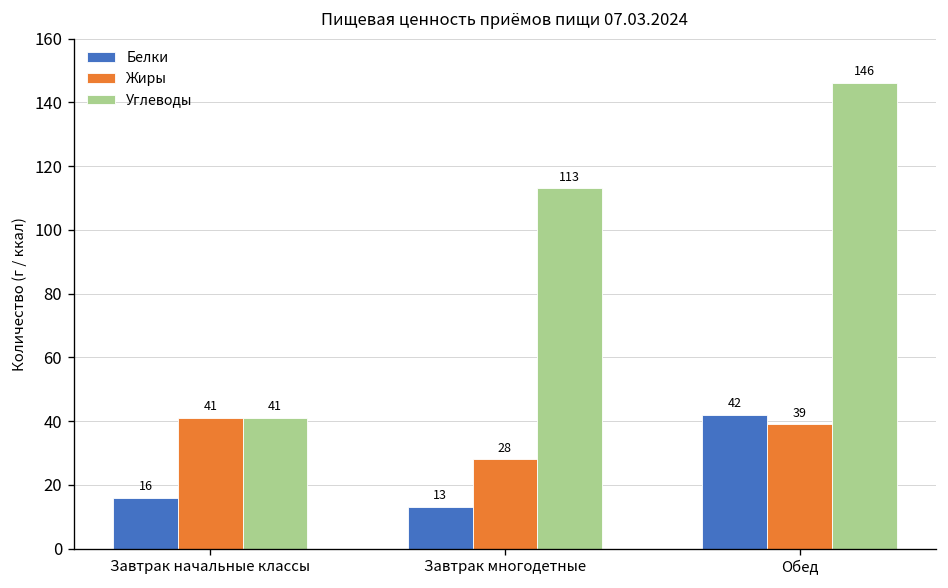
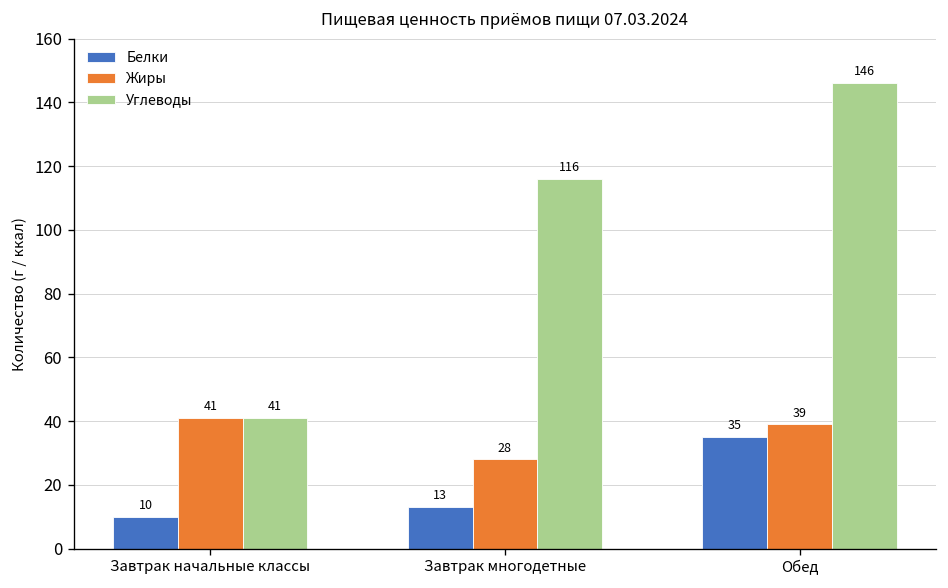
  {
    "Белки": {
-     "Завтрак начальные классы": 16,
+     "Завтрак начальные классы": 10,
      "Завтрак многодетные": 13,
-     "Обед": 42
+     "Обед": 35
    },
    "Жиры": {
      "Завтрак начальные классы": 41,
      "Завтрак многодетные": 28,
      "Обед": 39
    },
    "Углеводы": {
      "Завтрак начальные классы": 41,
-     "Завтрак многодетные": 113,
+     "Завтрак многодетные": 116,
      "Обед": 146
    }
  }
